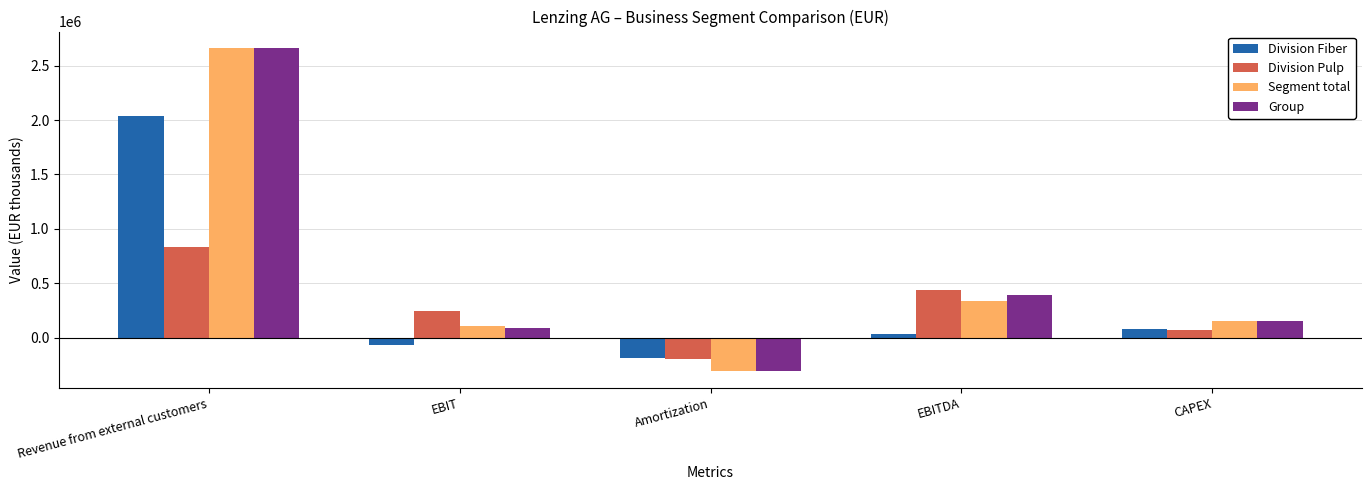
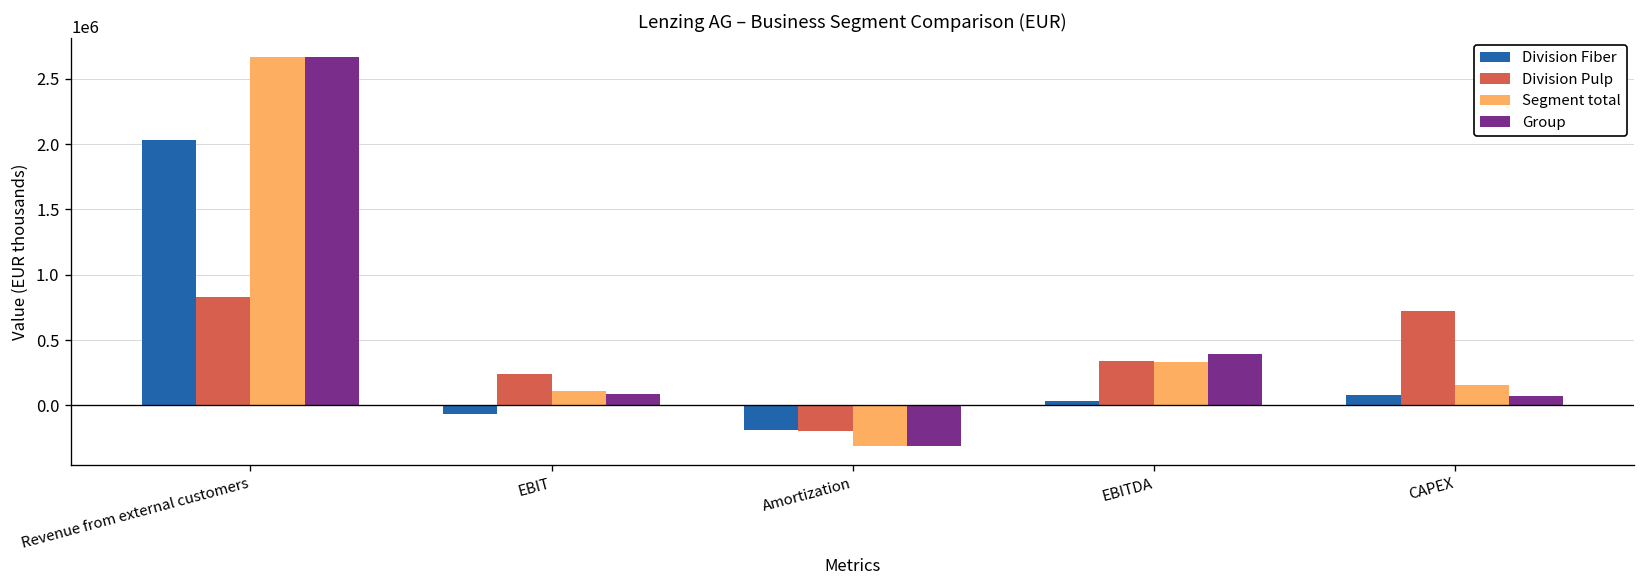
  {
    "Division Fiber": {
      "Revenue from external customers": 2030000,
      "EBIT": -70000,
      "Amortization": -190000,
      "EBITDA": 30000,
      "CAPEX": 80000
    },
    "Division Pulp": {
      "Revenue from external customers": 830000,
      "EBIT": 240000,
      "Amortization": -190000,
-     "EBITDA": 440000,
-     "CAPEX": 80000
+     "EBITDA": 340000,
+     "CAPEX": 720000
    },
    "Segment total": {
      "Revenue from external customers": 2660000,
      "EBIT": 110000,
      "Amortization": -310000,
      "EBITDA": 330000,
      "CAPEX": 160000
    },
    "Group": {
      "Revenue from external customers": 2660000,
      "EBIT": 90000,
      "Amortization": -310000,
      "EBITDA": 400000,
-     "CAPEX": 160000
+     "CAPEX": 70000
    }
  }
